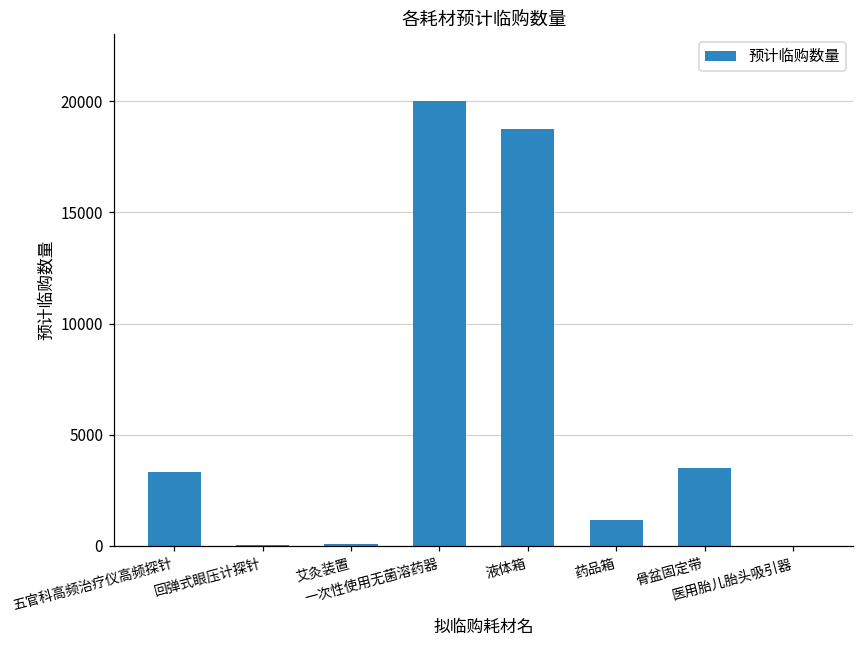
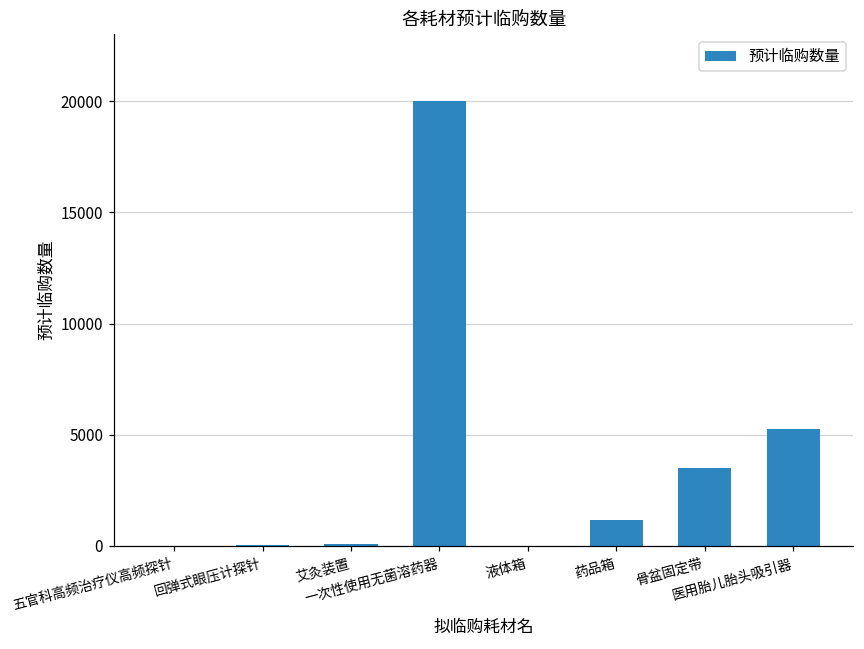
  {
-   "五官科高频治疗仪高频探针": 3300,
+   "五官科高频治疗仪高频探针": 0,
    "一次性使用无菌溶药器": 20000,
-   "液体箱": 18800,
+   "液体箱": 0,
    "药品箱": 1200,
    "骨盆固定带": 3500,
-   "医用胎儿胎头吸引器": 0
+   "医用胎儿胎头吸引器": 5300
  }
